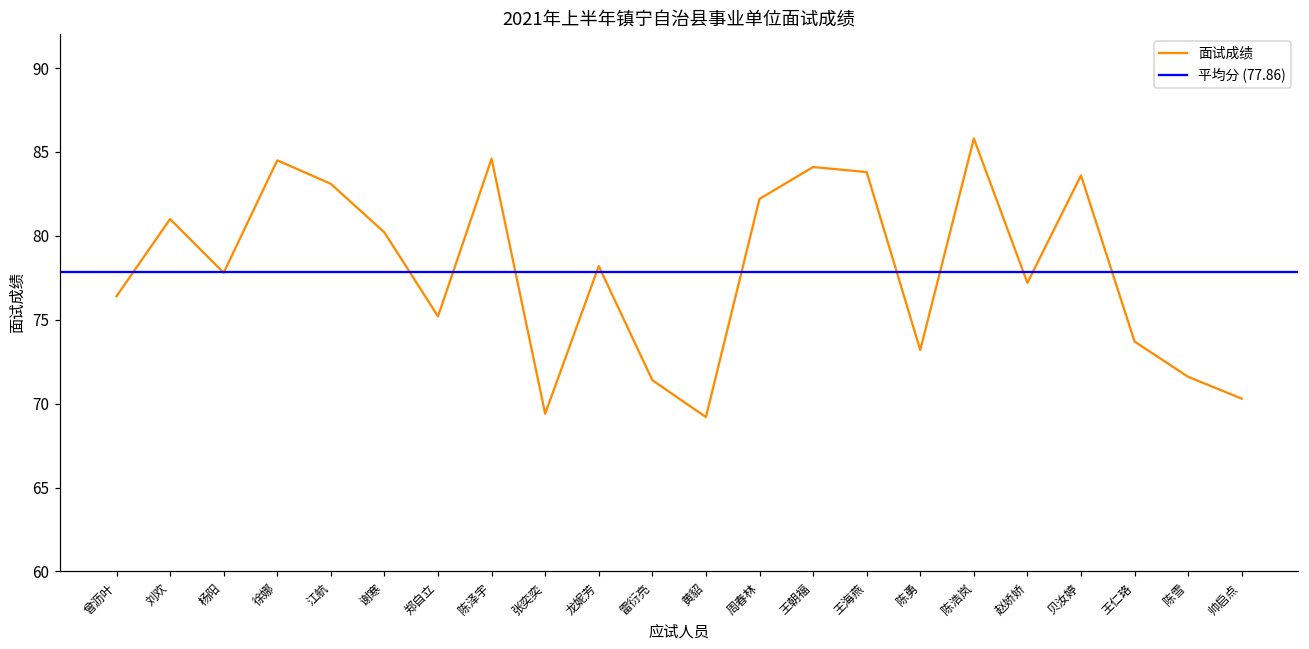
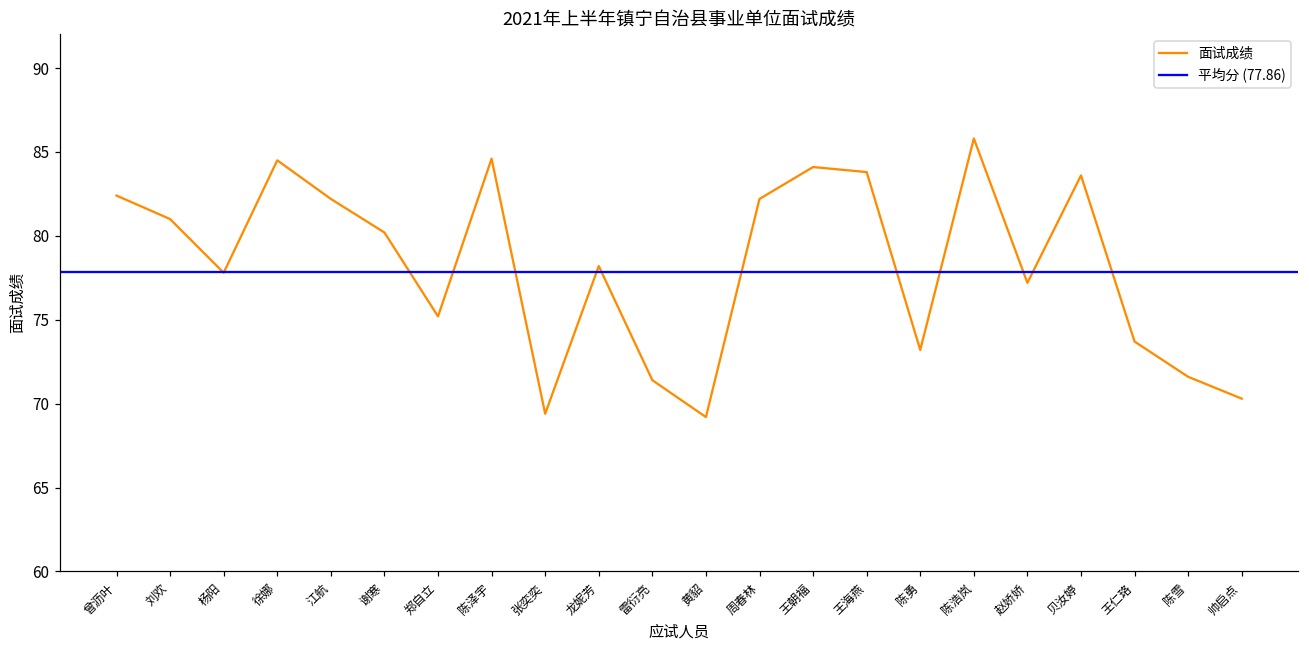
  {
-   "曾沥叶": 76.4,
+   "曾沥叶": 82.4,
    "刘欢": 81.0,
    "杨阳": 77.8,
    "徐娜": 84.5,
-   "江航": 83.1,
+   "江航": 82.2,
    "谢寒": 80.2,
    "郑自立": 75.2,
    "陈泽宇": 84.6,
    "张奕奕": 69.4,
    "龙妮芳": 78.2,
    "雷衍亮": 71.4,
    "黄貂": 69.2,
    "周春林": 82.2,
    "王朝福": 84.1,
    "王海燕": 83.8,
    "陈勇": 73.2,
    "陈浩岚": 85.8,
    "赵娇娇": 77.2,
    "贝汝婷": 83.6,
    "王仁珞": 73.7,
    "陈雪": 71.6,
    "帅启点": 70.3
  }
